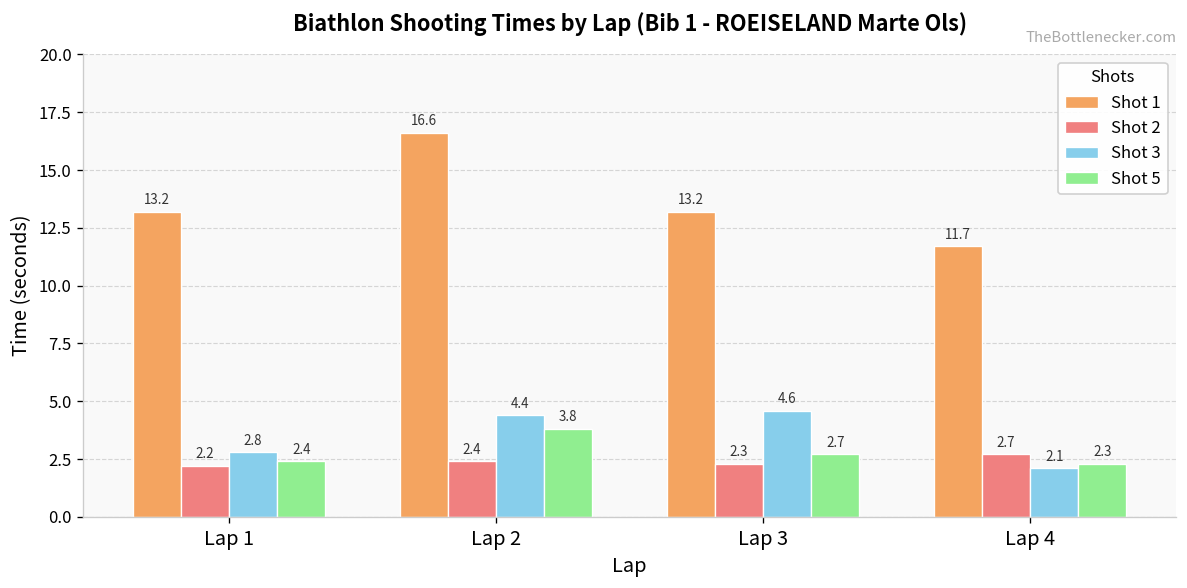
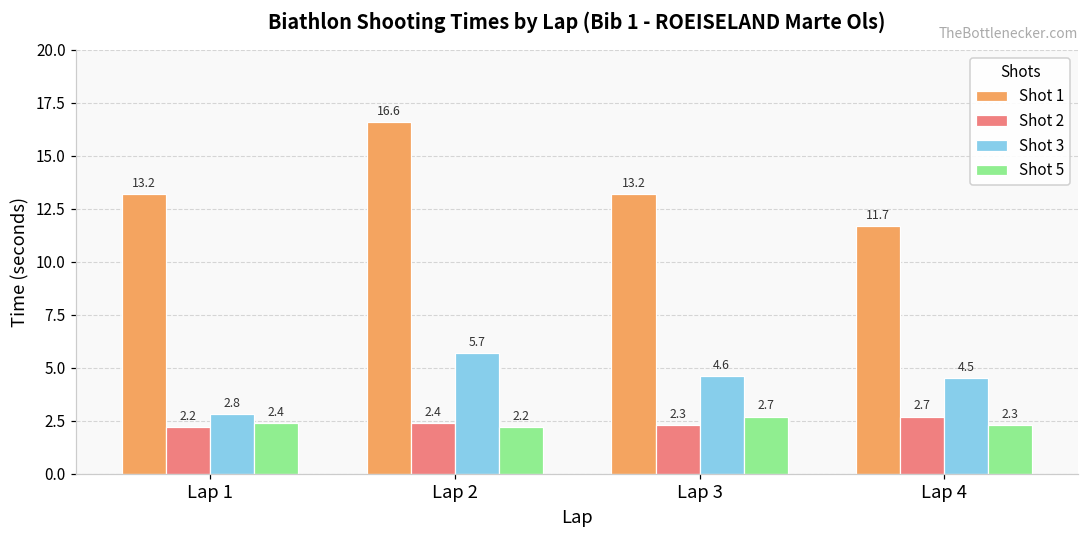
  {
    "Shot 3": {
      "Lap 1": 2.8,
-     "Lap 2": 4.4,
+     "Lap 2": 5.7,
      "Lap 3": 4.6,
-     "Lap 4": 2.1
+     "Lap 4": 4.5
    },
    "Shot 5": {
      "Lap 1": 2.4,
-     "Lap 2": 3.8,
+     "Lap 2": 2.2,
      "Lap 3": 2.7,
      "Lap 4": 2.3
    }
  }
